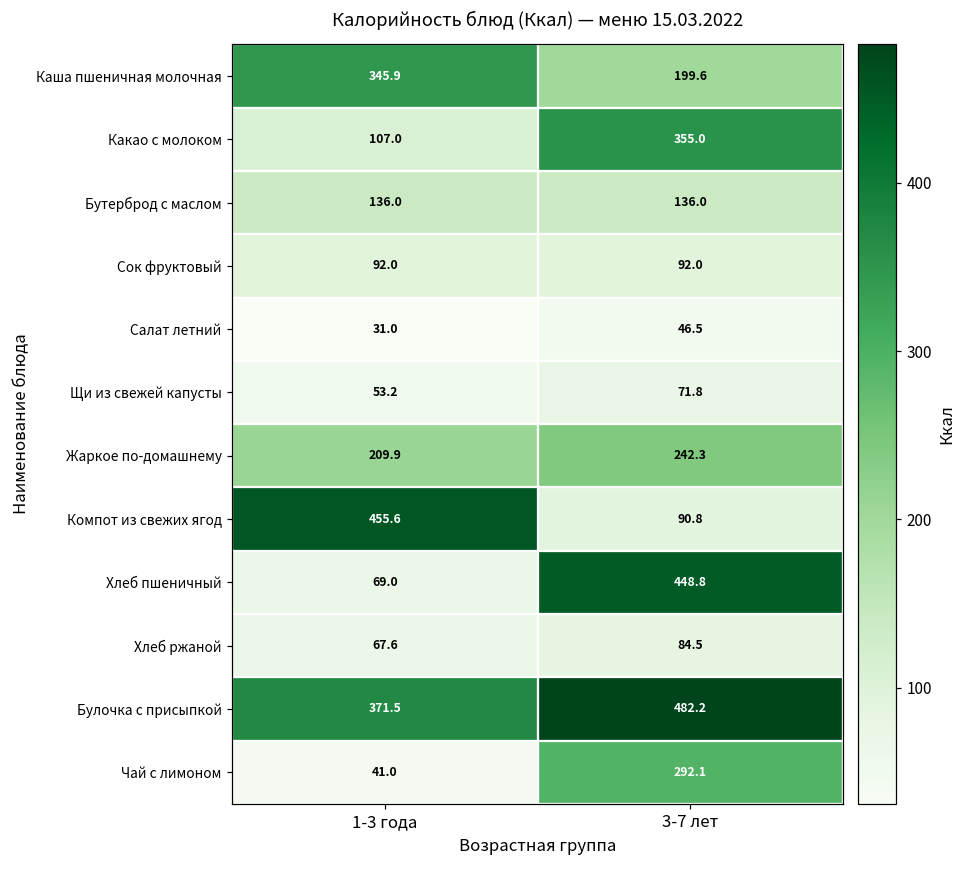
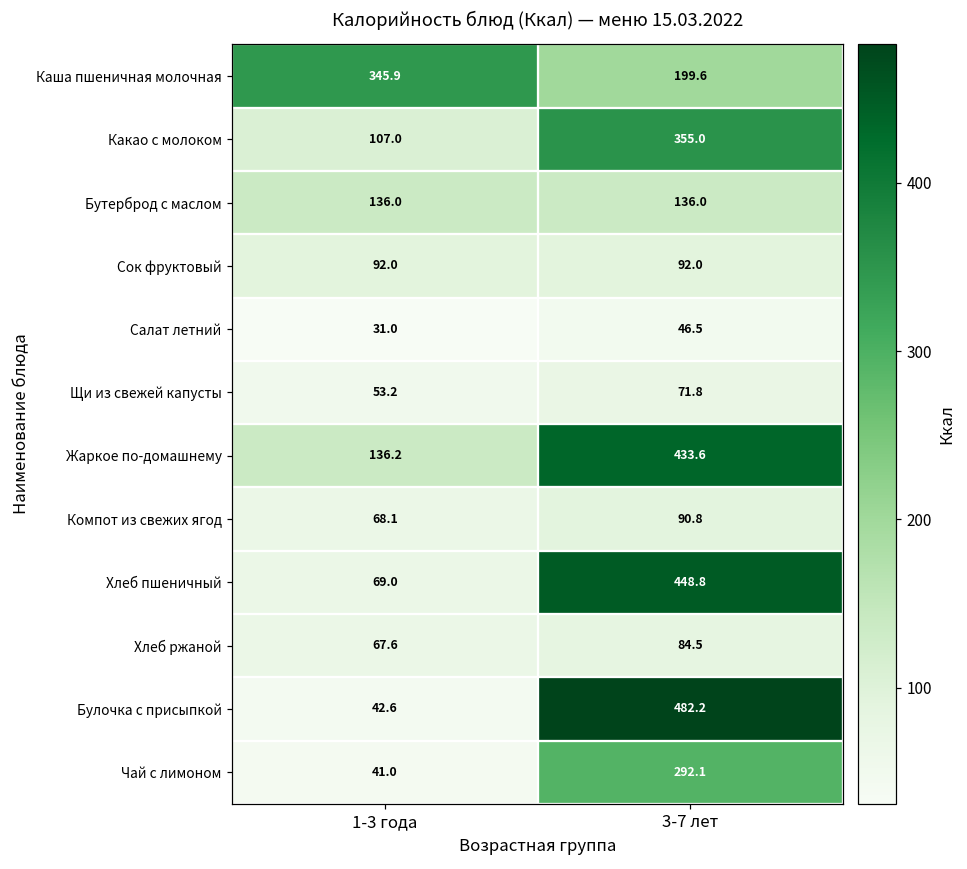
  {
    "Каша пшеничная молочная": {
      "1-3 года": 345.9,
      "3-7 лет": 199.6
    },
    "Какао с молоком": {
      "1-3 года": 107.0,
      "3-7 лет": 355.0
    },
    "Бутерброд с маслом": {
      "1-3 года": 136.0,
      "3-7 лет": 136.0
    },
    "Сок фруктовый": {
      "1-3 года": 92.0,
      "3-7 лет": 92.0
    },
    "Салат летний": {
      "1-3 года": 31.0,
      "3-7 лет": 46.5
    },
    "Щи из свежей капусты": {
      "1-3 года": 53.2,
      "3-7 лет": 71.8
    },
    "Жаркое по-домашнему": {
-     "1-3 года": 209.9,
-     "3-7 лет": 242.3
+     "1-3 года": 136.2,
+     "3-7 лет": 433.6
    },
    "Компот из свежих ягод": {
-     "1-3 года": 455.6,
+     "1-3 года": 68.1,
      "3-7 лет": 90.8
    },
    "Хлеб пшеничный": {
      "1-3 года": 69.0,
      "3-7 лет": 448.8
    },
    "Хлеб ржаной": {
      "1-3 года": 67.6,
      "3-7 лет": 84.5
    },
    "Булочка с присыпкой": {
-     "1-3 года": 371.5,
+     "1-3 года": 42.6,
      "3-7 лет": 482.2
    },
    "Чай с лимоном": {
      "1-3 года": 41.0,
      "3-7 лет": 292.1
    }
  }
